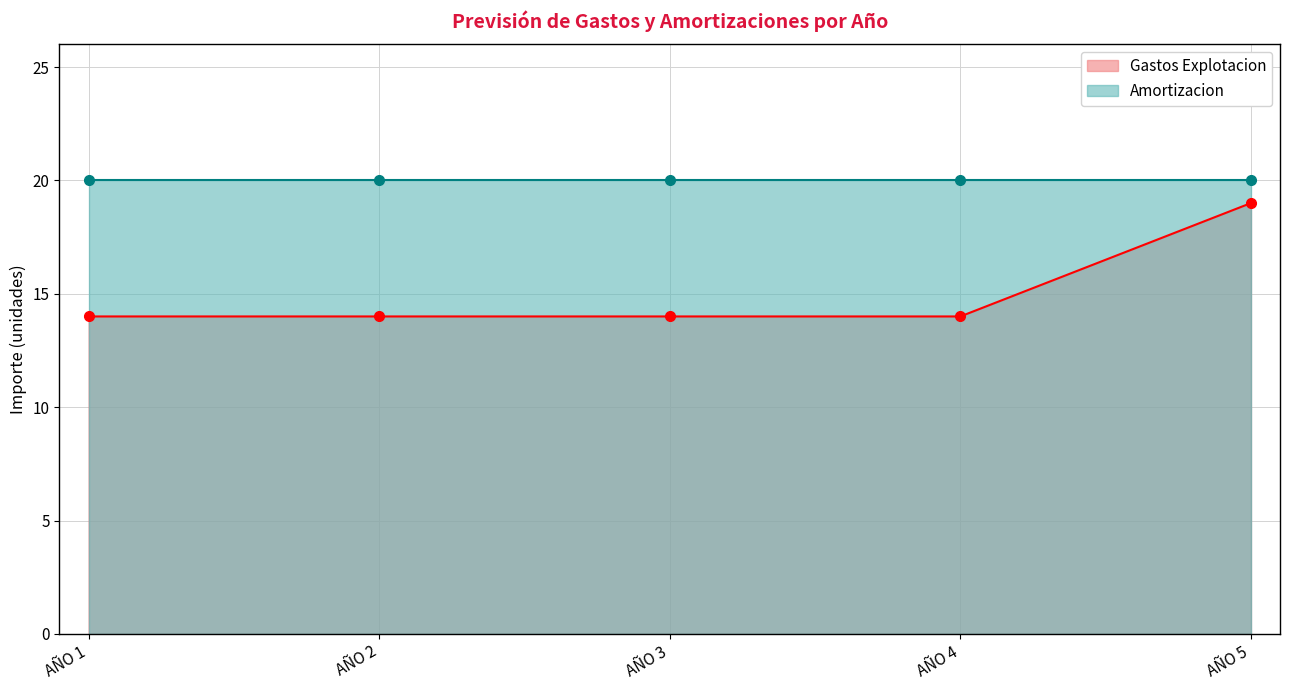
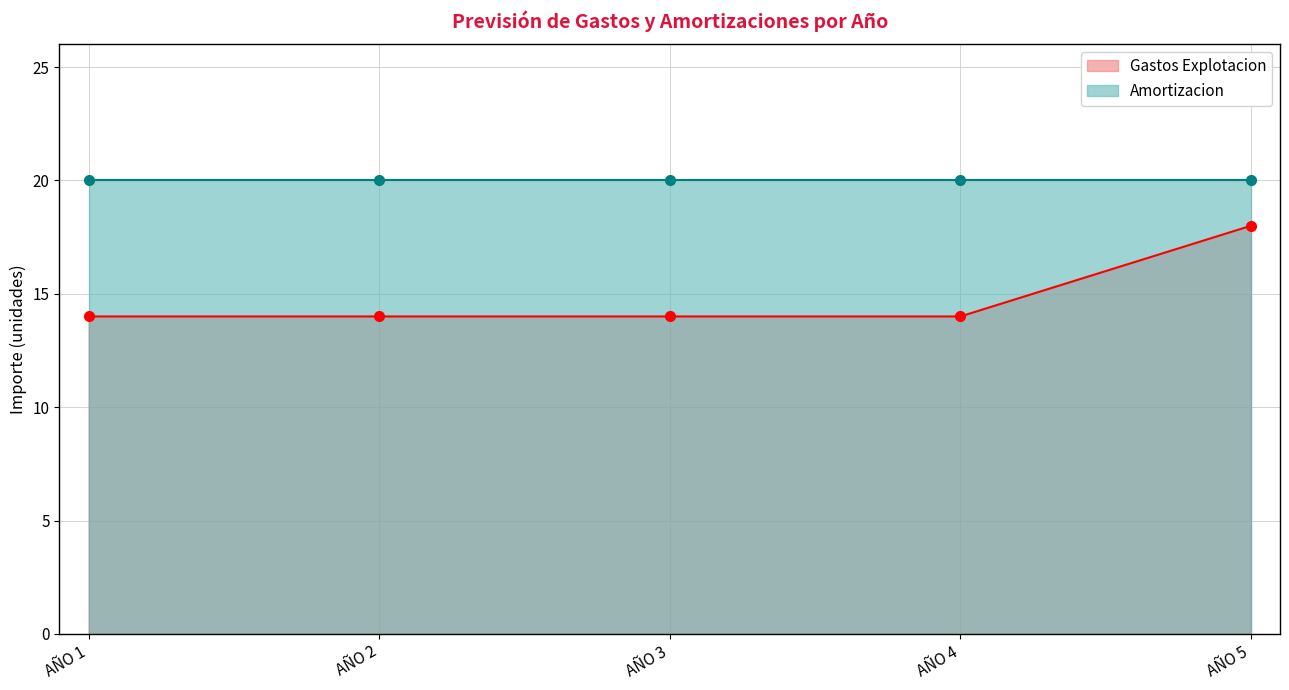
  {
    "Gastos Explotacion": {
      "AÑO 1": 14,
      "AÑO 2": 14,
      "AÑO 3": 14,
      "AÑO 4": 14,
-     "AÑO 5": 19
+     "AÑO 5": 18
    },
    "Amortizacion": {
      "AÑO 1": 20,
      "AÑO 2": 20,
      "AÑO 3": 20,
      "AÑO 4": 20,
      "AÑO 5": 20
    }
  }
